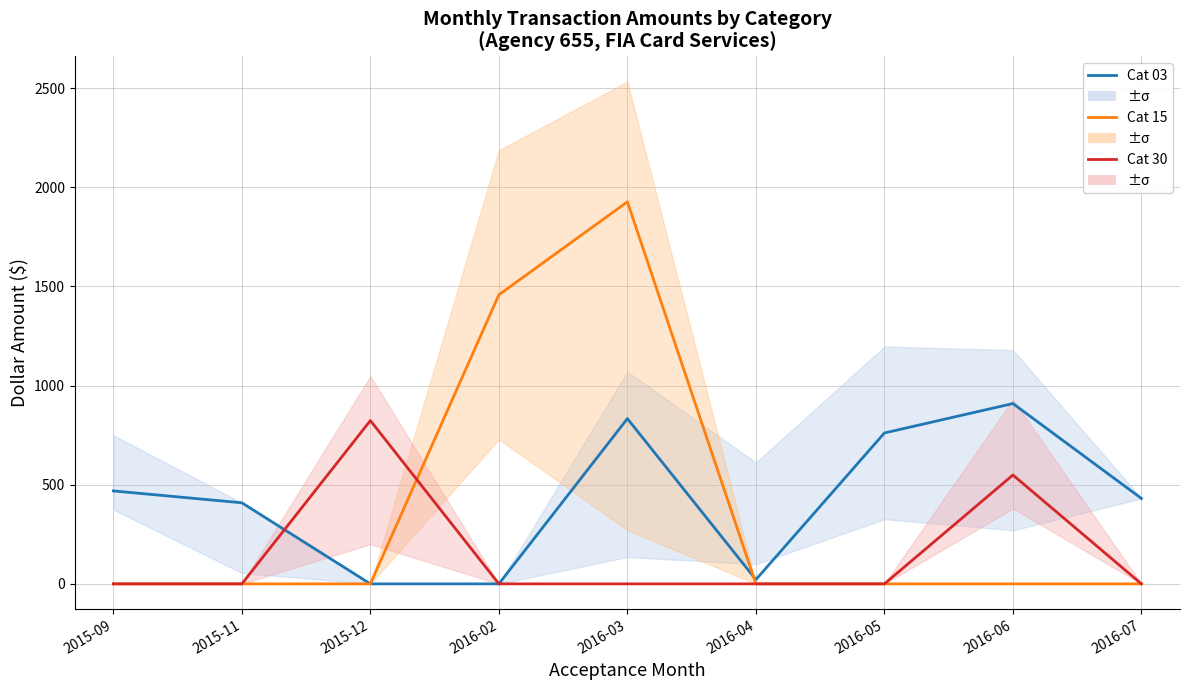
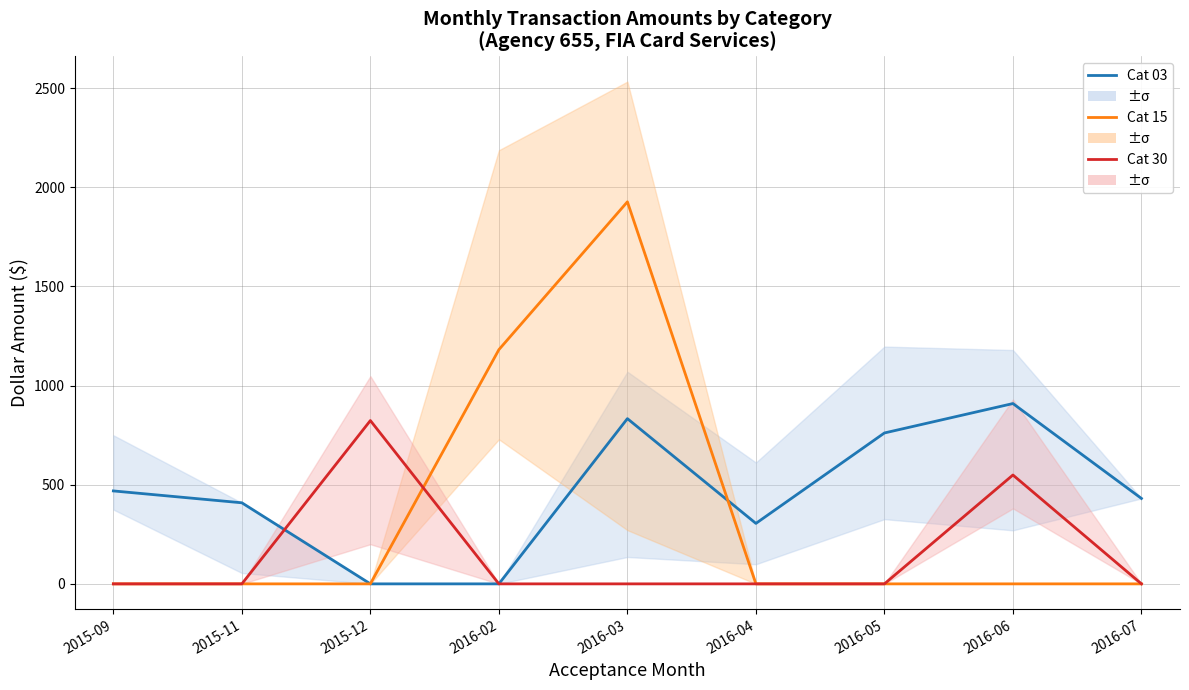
  {
    "Cat 03": {
      "2015-09": 470,
      "2016-03": 830,
-     "2016-04": 20,
+     "2016-04": 300,
      "2016-05": 760,
      "2016-06": 910
    },
    "Cat 15": {
-     "2016-02": 1460,
+     "2016-02": 1180,
      "2016-03": 1930
    },
    "Cat 30": {
      "2015-12": 820,
      "2016-06": 550
    }
  }
